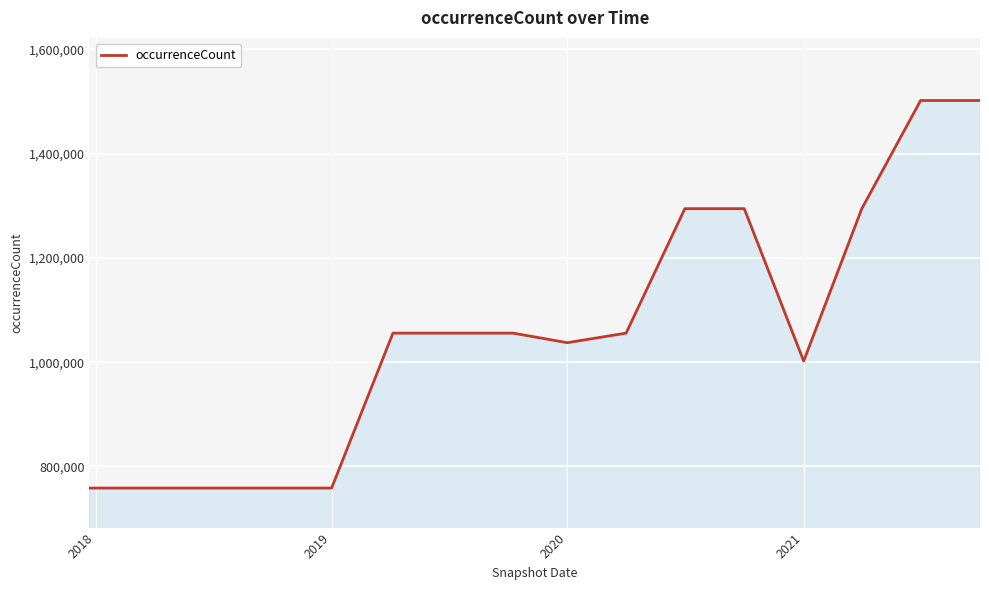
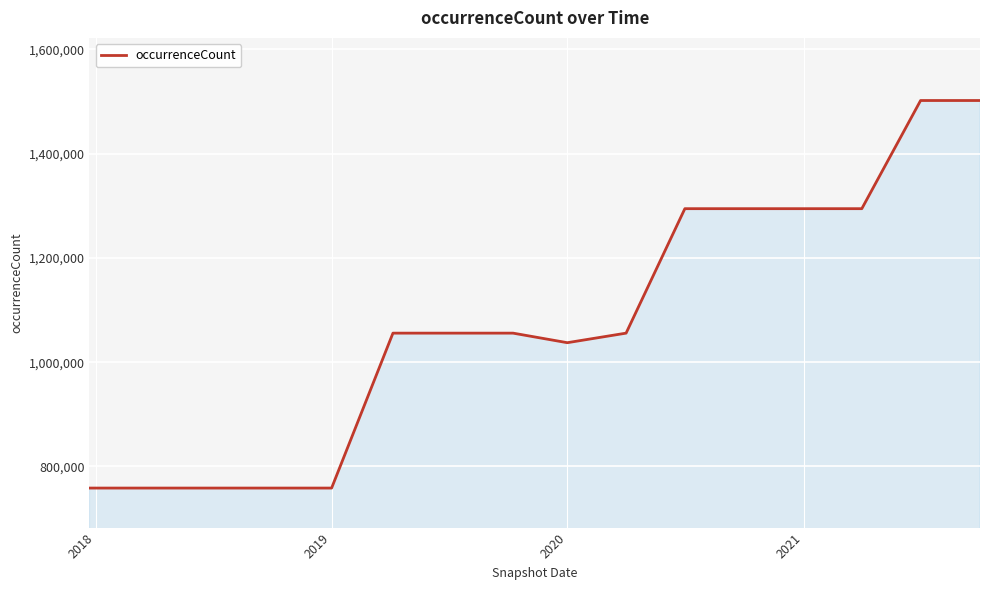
  {
    "2019": "760,000",
    "2020": "1,040,000",
-   "2021": "1,000,000"
+   "2021": "1,290,000"
  }
